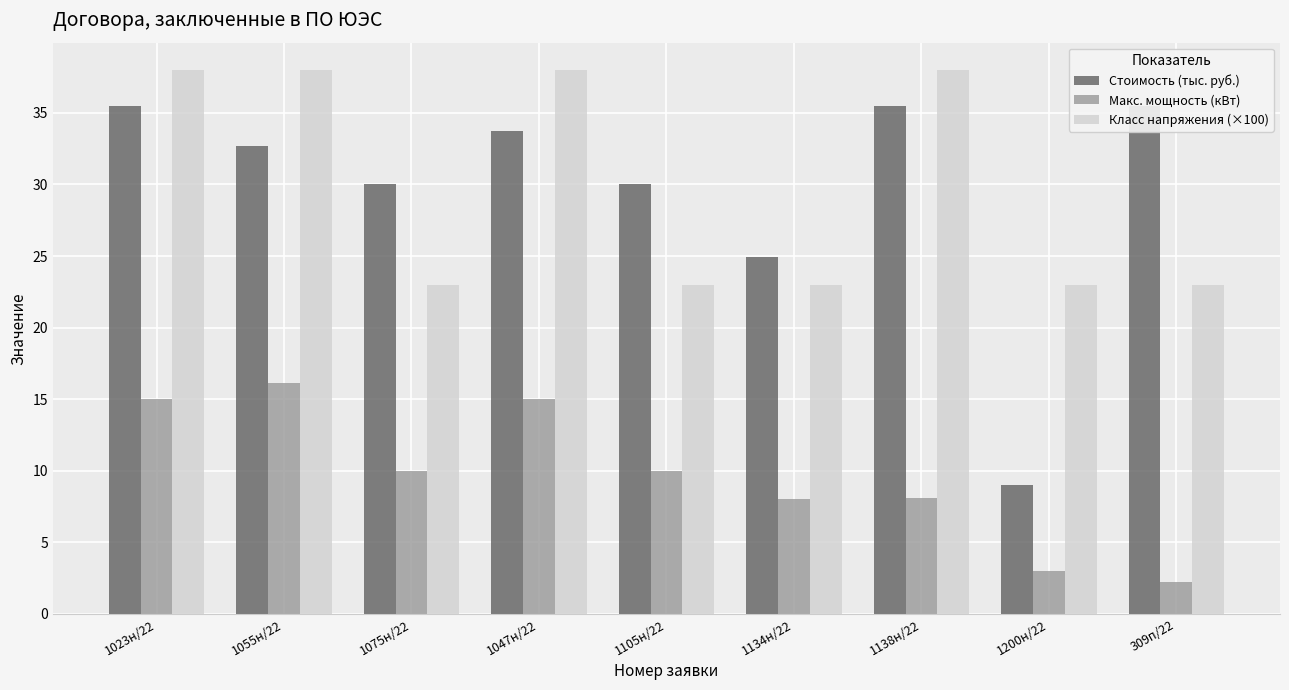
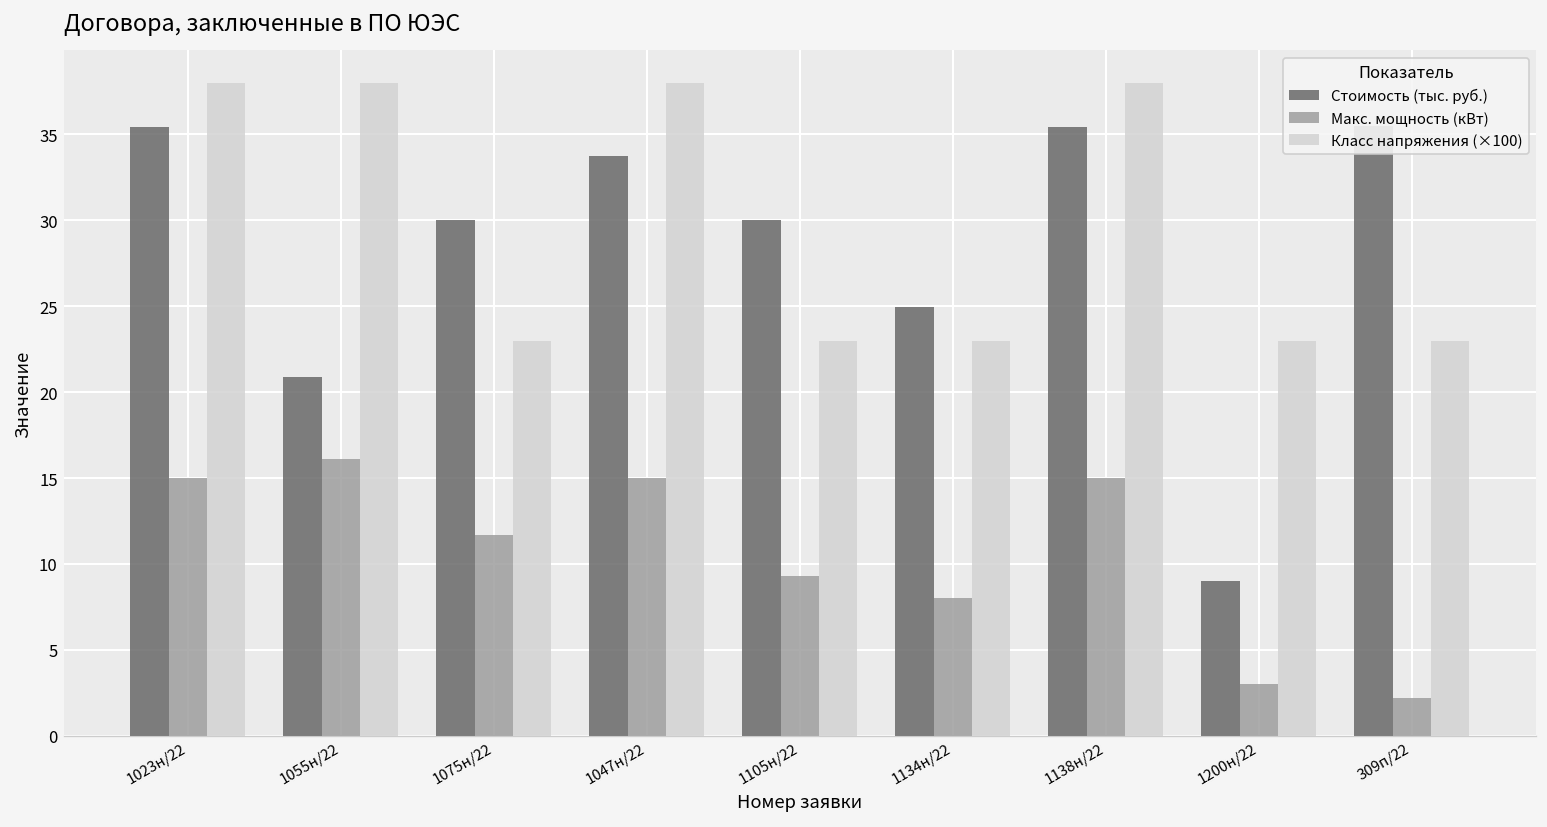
  {
    "Стоимость (тыс. руб.)": {
      "1023н/22": 35.4,
-     "1055н/22": 32.7,
+     "1055н/22": 20.9,
      "1075н/22": 30.0,
      "1047н/22": 33.7,
      "1105н/22": 30.0,
      "1134н/22": 24.9,
      "1138н/22": 35.4,
      "1200н/22": 9.0
    },
    "Макс. мощность (кВт)": {
      "1023н/22": 15.0,
      "1055н/22": 16.1,
-     "1075н/22": 10.0,
+     "1075н/22": 11.7,
      "1047н/22": 15.0,
-     "1105н/22": 10.0,
+     "1105н/22": 9.3,
      "1134н/22": 8.0,
-     "1138н/22": 8.1,
+     "1138н/22": 15.0,
      "1200н/22": 3.0,
      "309п/22": 2.2
    },
    "Класс напряжения (×100)": {
      "1023н/22": 38.0,
      "1055н/22": 38.0,
      "1075н/22": 23.0,
      "1047н/22": 38.0,
      "1105н/22": 23.0,
      "1134н/22": 23.0,
      "1138н/22": 38.0,
      "1200н/22": 23.0,
      "309п/22": 23.0
    }
  }
